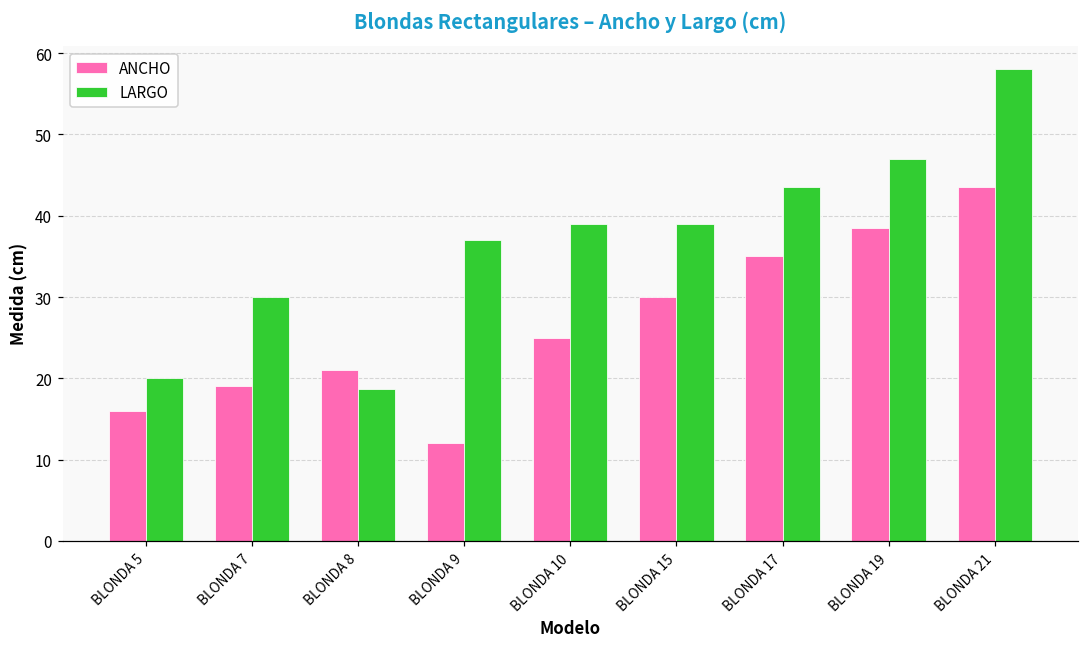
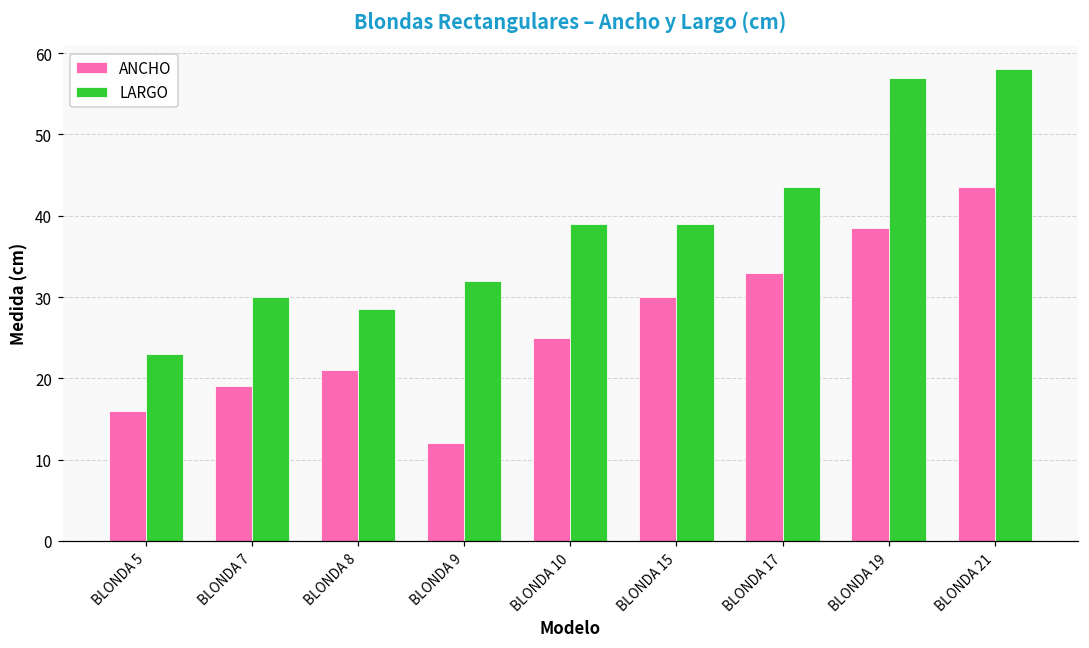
  {
    "ANCHO": {
      "BLONDA 5": 16,
      "BLONDA 7": 19,
      "BLONDA 8": 21,
      "BLONDA 9": 12,
      "BLONDA 10": 25,
      "BLONDA 15": 30,
-     "BLONDA 17": 35,
+     "BLONDA 17": 33,
      "BLONDA 19": 39,
      "BLONDA 21": 44
    },
    "LARGO": {
-     "BLONDA 5": 20,
+     "BLONDA 5": 23,
      "BLONDA 7": 30,
-     "BLONDA 8": 19,
-     "BLONDA 9": 37,
+     "BLONDA 8": 29,
+     "BLONDA 9": 32,
      "BLONDA 10": 39,
      "BLONDA 15": 39,
      "BLONDA 17": 44,
-     "BLONDA 19": 47,
+     "BLONDA 19": 57,
      "BLONDA 21": 58
    }
  }
